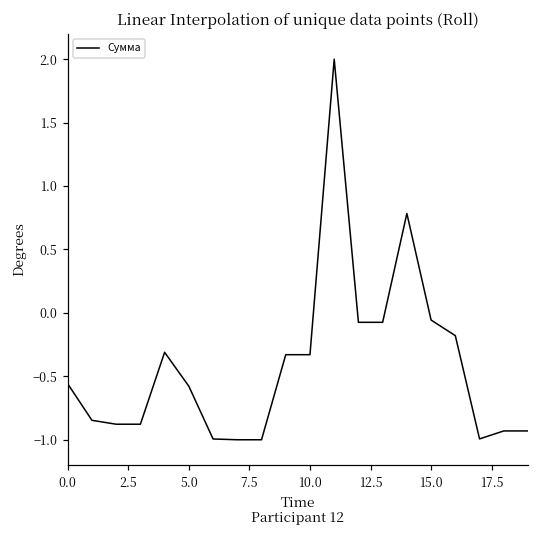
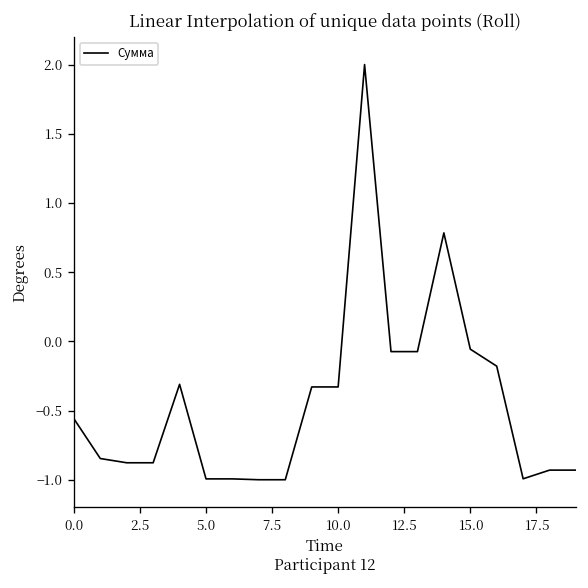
  {
    "0.0": -0.56,
-   "5.0": -0.58,
+   "5.0": -0.99,
    "10.0": -0.33,
    "15.0": -0.06
  }
